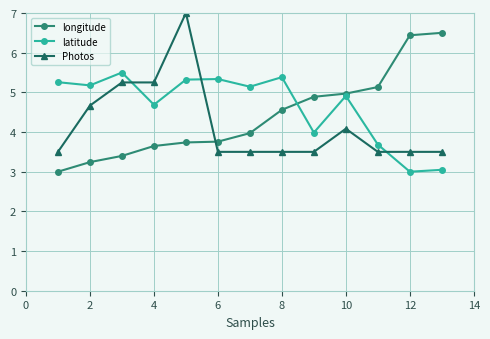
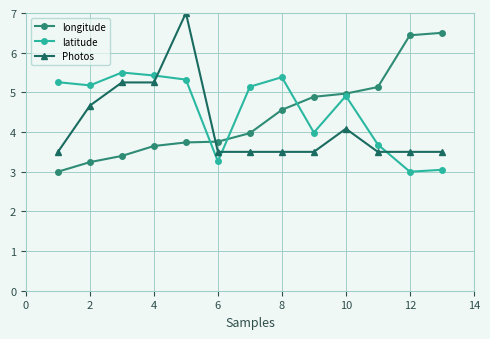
  {
    "latitude": {
      "2": 5.2,
-     "4": 4.7,
-     "6": 5.3,
+     "4": 5.4,
+     "6": 3.3,
      "8": 5.4,
      "12": 3.0
    }
  }
